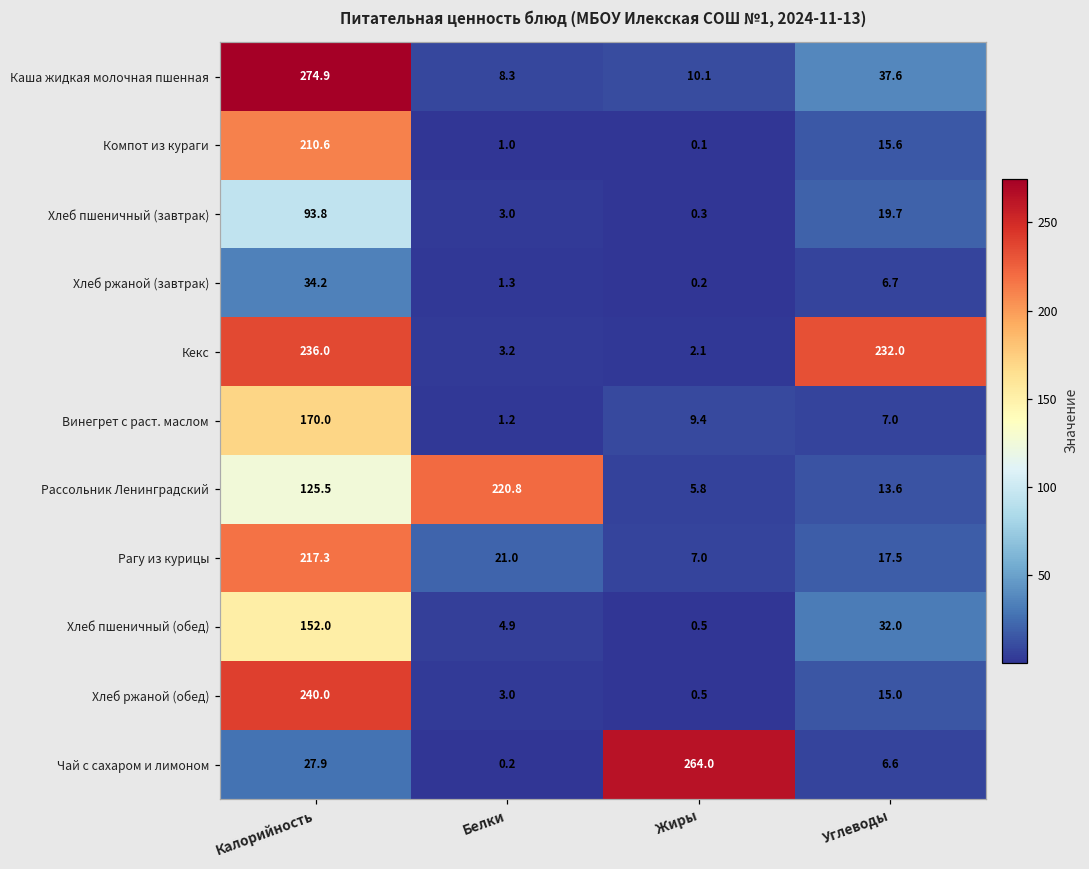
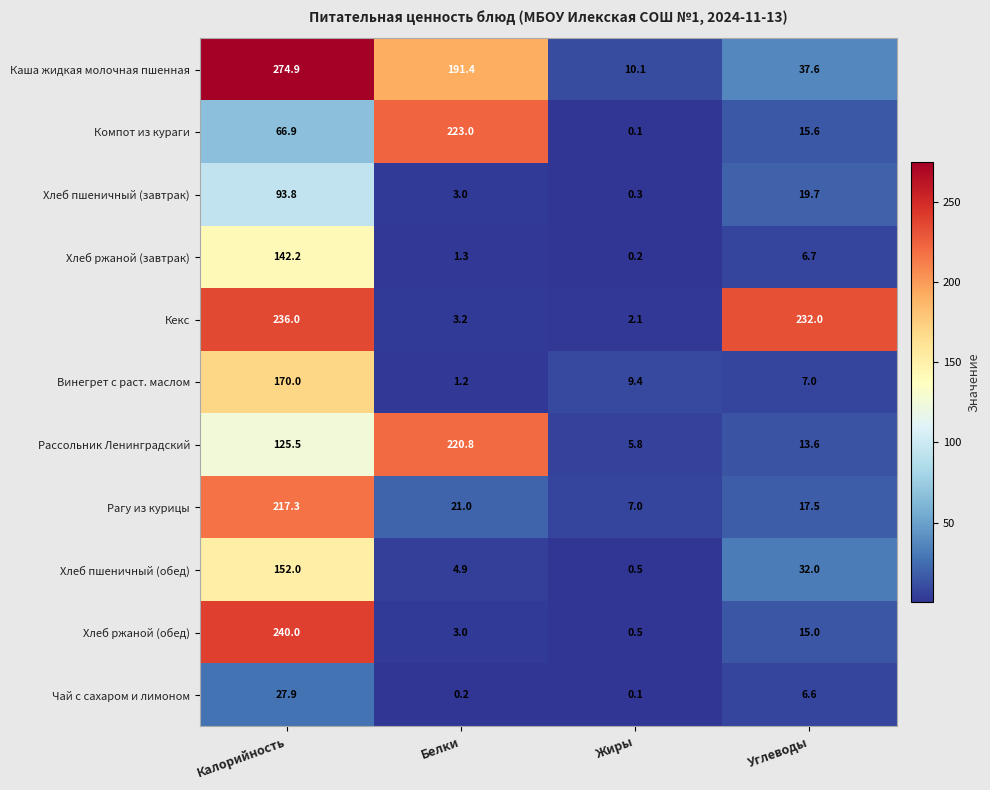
  {
    "Каша жидкая молочная пшенная": {
      "Калорийность": 274.9,
-     "Белки": 8.3,
+     "Белки": 191.4,
      "Жиры": 10.1,
      "Углеводы": 37.6
    },
    "Компот из кураги": {
-     "Калорийность": 210.6,
-     "Белки": 1.0,
+     "Калорийность": 66.9,
+     "Белки": 223.0,
      "Жиры": 0.1,
      "Углеводы": 15.6
    },
    "Хлеб пшеничный (завтрак)": {
      "Калорийность": 93.8,
      "Белки": 3.0,
      "Жиры": 0.3,
      "Углеводы": 19.7
    },
    "Хлеб ржаной (завтрак)": {
-     "Калорийность": 34.2,
+     "Калорийность": 142.2,
      "Белки": 1.3,
      "Жиры": 0.2,
      "Углеводы": 6.7
    },
    "Кекс": {
      "Калорийность": 236.0,
      "Белки": 3.2,
      "Жиры": 2.1,
      "Углеводы": 232.0
    },
    "Винегрет с раст. маслом": {
      "Калорийность": 170.0,
      "Белки": 1.2,
      "Жиры": 9.4,
      "Углеводы": 7.0
    },
    "Рассольник Ленинградский": {
      "Калорийность": 125.5,
      "Белки": 220.8,
      "Жиры": 5.8,
      "Углеводы": 13.6
    },
    "Рагу из курицы": {
      "Калорийность": 217.3,
      "Белки": 21.0,
      "Жиры": 7.0,
      "Углеводы": 17.5
    },
    "Хлеб пшеничный (обед)": {
      "Калорийность": 152.0,
      "Белки": 4.9,
      "Жиры": 0.5,
      "Углеводы": 32.0
    },
    "Хлеб ржаной (обед)": {
      "Калорийность": 240.0,
      "Белки": 3.0,
      "Жиры": 0.5,
      "Углеводы": 15.0
    },
    "Чай с сахаром и лимоном": {
      "Калорийность": 27.9,
      "Белки": 0.2,
-     "Жиры": 264.0,
+     "Жиры": 0.1,
      "Углеводы": 6.6
    }
  }
